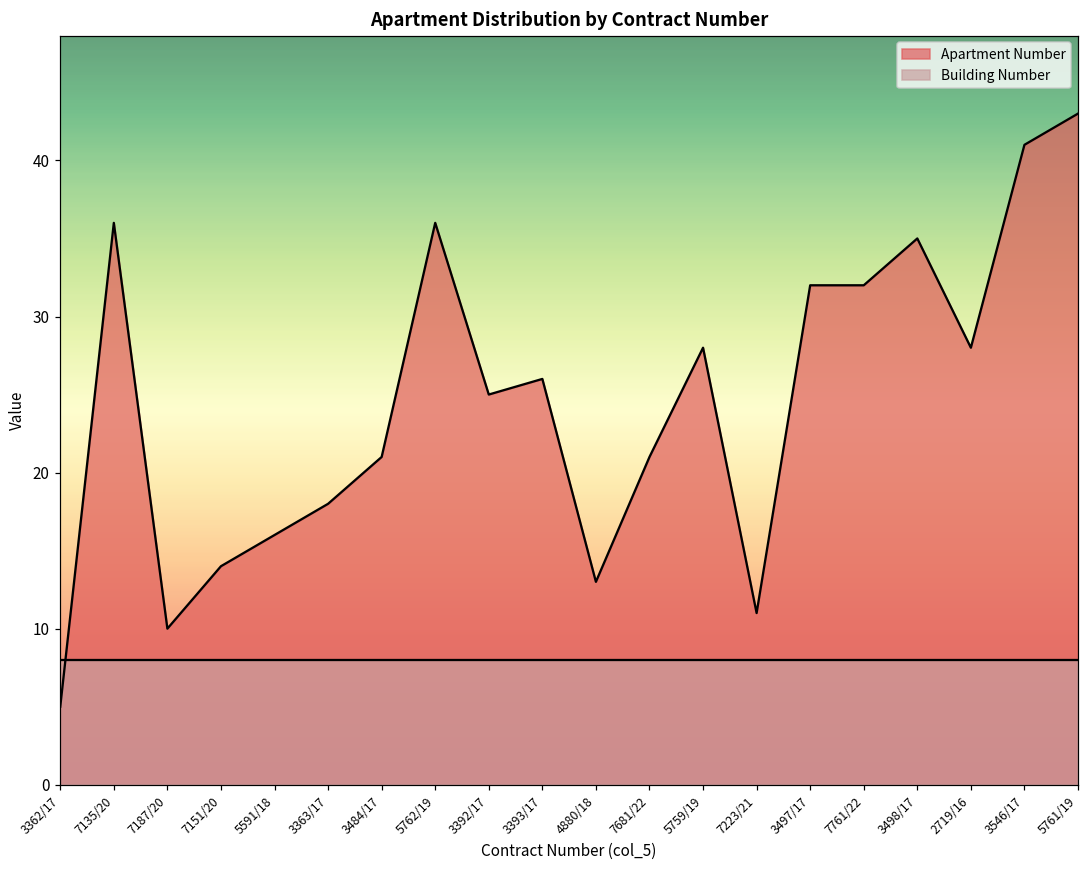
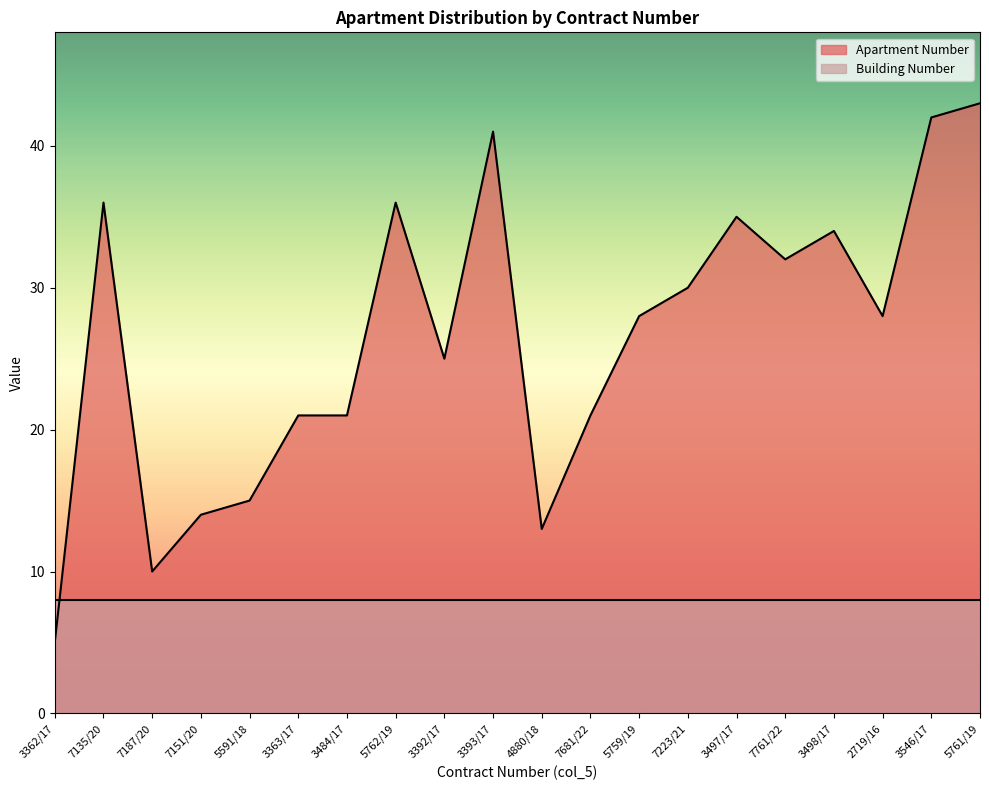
  {
    "Apartment Number": {
      "3362/17": 5,
      "7135/20": 36,
      "7187/20": 10,
      "7151/20": 14,
-     "5591/18": 16,
-     "3363/17": 18,
+     "5591/18": 15,
+     "3363/17": 21,
      "3484/17": 21,
      "5762/19": 36,
      "3392/17": 25,
-     "3393/17": 26,
+     "3393/17": 41,
      "4880/18": 13,
      "7681/22": 21,
      "5759/19": 28,
-     "7223/21": 11,
-     "3497/17": 32,
+     "7223/21": 30,
+     "3497/17": 35,
      "7761/22": 32,
-     "3498/17": 35,
+     "3498/17": 34,
      "2719/16": 28,
-     "3546/17": 41,
+     "3546/17": 42,
      "5761/19": 43
    },
    "Building Number": {
      "3362/17": 8,
      "7135/20": 8,
      "7187/20": 8,
      "7151/20": 8,
      "5591/18": 8,
      "3363/17": 8,
      "3484/17": 8,
      "5762/19": 8,
      "3392/17": 8,
      "3393/17": 8,
      "4880/18": 8,
      "7681/22": 8,
      "5759/19": 8,
      "7223/21": 8,
      "3497/17": 8,
      "7761/22": 8,
      "3498/17": 8,
      "2719/16": 8,
      "3546/17": 8,
      "5761/19": 8
    }
  }
